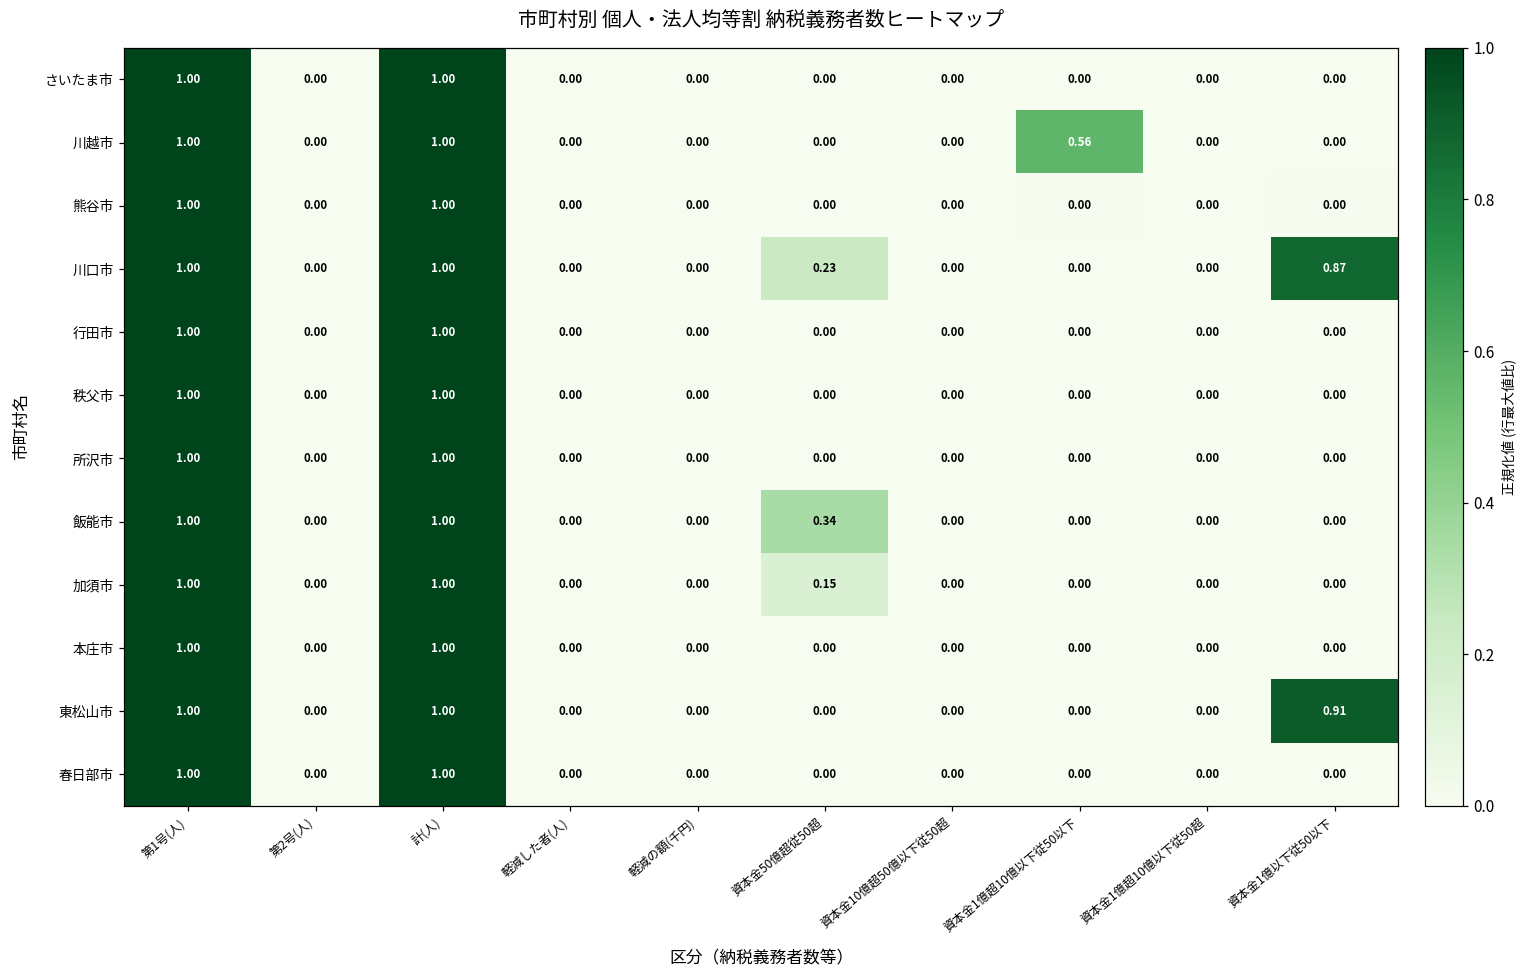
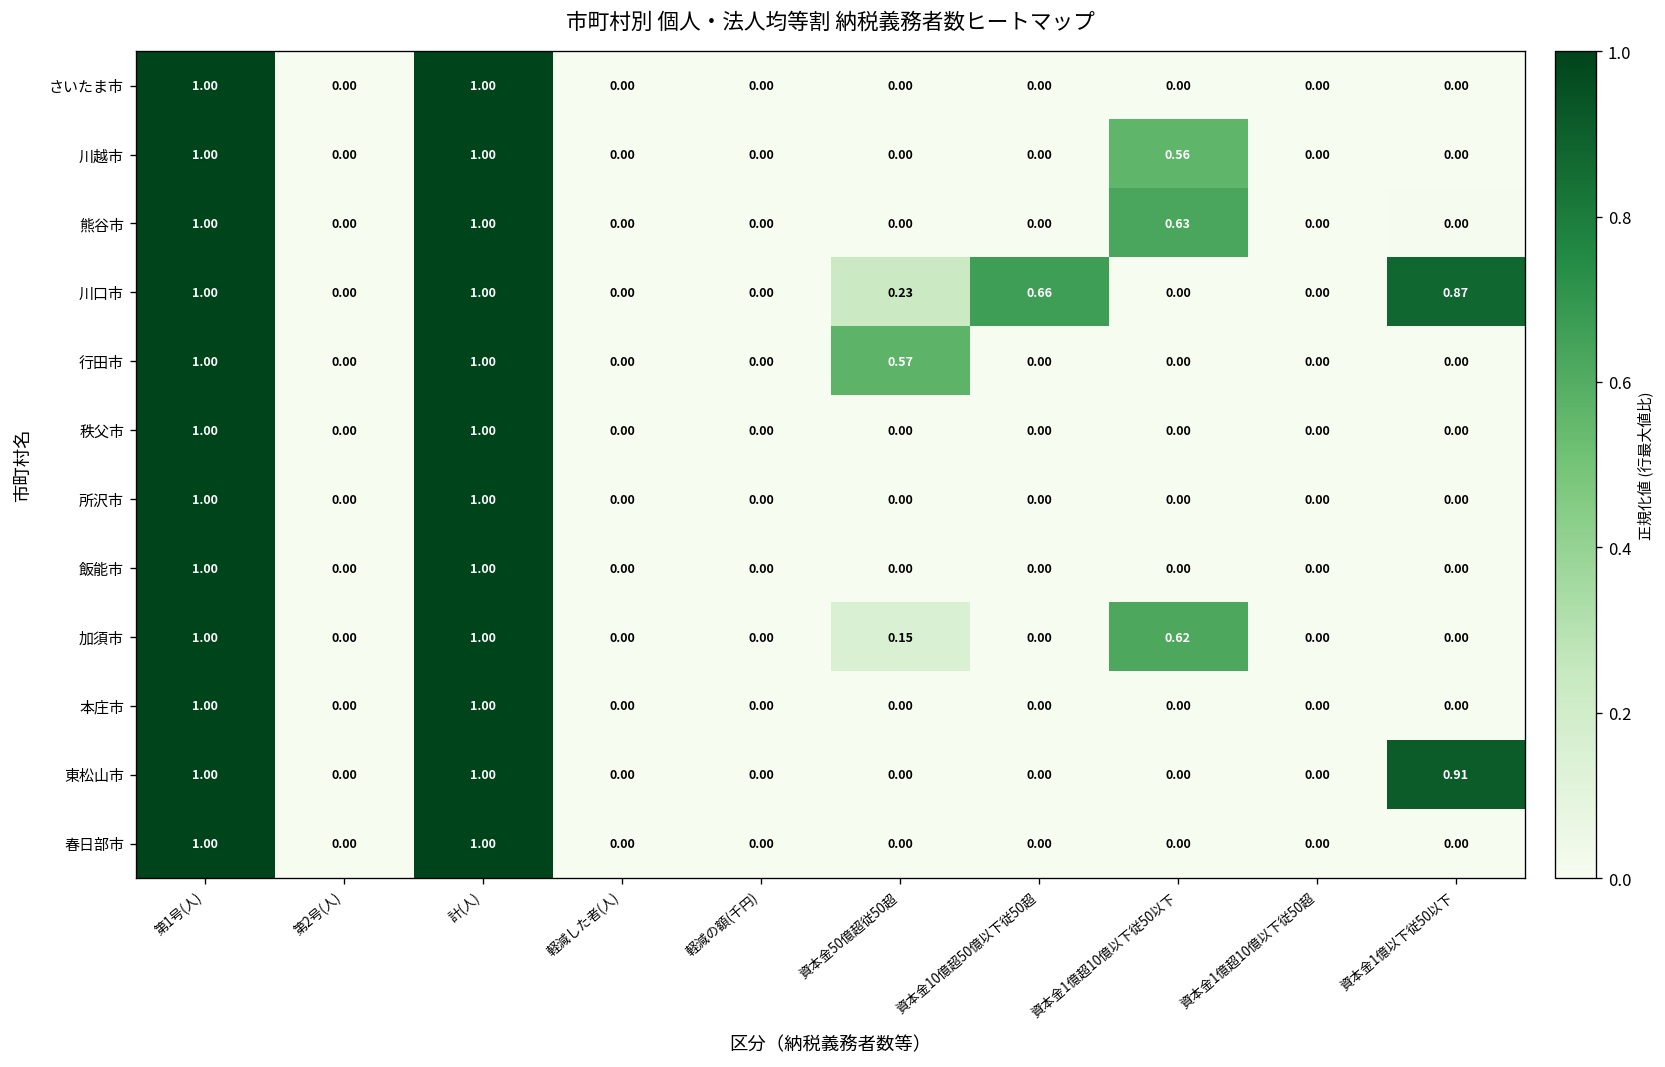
  {
    "さいたま市": {
      "第1号(人)": 1.00,
      "第2号(人)": 0.00,
      "計(人)": 1.00,
      "軽減した者(人)": 0.00,
      "軽減の額(千円)": 0.00,
      "資本金50億超従50超": 0.00,
      "資本金10億超50億以下従50超": 0.00,
      "資本金1億超10億以下従50以下": 0.00,
      "資本金1億超10億以下従50超": 0.00,
      "資本金1億以下従50以下": 0.00
    },
    "川越市": {
      "第1号(人)": 1.00,
      "第2号(人)": 0.00,
      "計(人)": 1.00,
      "軽減した者(人)": 0.00,
      "軽減の額(千円)": 0.00,
      "資本金50億超従50超": 0.00,
      "資本金10億超50億以下従50超": 0.00,
      "資本金1億超10億以下従50以下": 0.56,
      "資本金1億超10億以下従50超": 0.00,
      "資本金1億以下従50以下": 0.00
    },
    "熊谷市": {
      "第1号(人)": 1.00,
      "第2号(人)": 0.00,
      "計(人)": 1.00,
      "軽減した者(人)": 0.00,
      "軽減の額(千円)": 0.00,
      "資本金50億超従50超": 0.00,
      "資本金10億超50億以下従50超": 0.00,
-     "資本金1億超10億以下従50以下": 0.00,
+     "資本金1億超10億以下従50以下": 0.63,
      "資本金1億超10億以下従50超": 0.00,
      "資本金1億以下従50以下": 0.00
    },
    "川口市": {
      "第1号(人)": 1.00,
      "第2号(人)": 0.00,
      "計(人)": 1.00,
      "軽減した者(人)": 0.00,
      "軽減の額(千円)": 0.00,
      "資本金50億超従50超": 0.23,
-     "資本金10億超50億以下従50超": 0.00,
+     "資本金10億超50億以下従50超": 0.66,
      "資本金1億超10億以下従50以下": 0.00,
      "資本金1億超10億以下従50超": 0.00,
      "資本金1億以下従50以下": 0.87
    },
    "行田市": {
      "第1号(人)": 1.00,
      "第2号(人)": 0.00,
      "計(人)": 1.00,
      "軽減した者(人)": 0.00,
      "軽減の額(千円)": 0.00,
-     "資本金50億超従50超": 0.00,
+     "資本金50億超従50超": 0.57,
      "資本金10億超50億以下従50超": 0.00,
      "資本金1億超10億以下従50以下": 0.00,
      "資本金1億超10億以下従50超": 0.00,
      "資本金1億以下従50以下": 0.00
    },
    "秩父市": {
      "第1号(人)": 1.00,
      "第2号(人)": 0.00,
      "計(人)": 1.00,
      "軽減した者(人)": 0.00,
      "軽減の額(千円)": 0.00,
      "資本金50億超従50超": 0.00,
      "資本金10億超50億以下従50超": 0.00,
      "資本金1億超10億以下従50以下": 0.00,
      "資本金1億超10億以下従50超": 0.00,
      "資本金1億以下従50以下": 0.00
    },
    "所沢市": {
      "第1号(人)": 1.00,
      "第2号(人)": 0.00,
      "計(人)": 1.00,
      "軽減した者(人)": 0.00,
      "軽減の額(千円)": 0.00,
      "資本金50億超従50超": 0.00,
      "資本金10億超50億以下従50超": 0.00,
      "資本金1億超10億以下従50以下": 0.00,
      "資本金1億超10億以下従50超": 0.00,
      "資本金1億以下従50以下": 0.00
    },
    "飯能市": {
      "第1号(人)": 1.00,
      "第2号(人)": 0.00,
      "計(人)": 1.00,
      "軽減した者(人)": 0.00,
      "軽減の額(千円)": 0.00,
-     "資本金50億超従50超": 0.34,
+     "資本金50億超従50超": 0.00,
      "資本金10億超50億以下従50超": 0.00,
      "資本金1億超10億以下従50以下": 0.00,
      "資本金1億超10億以下従50超": 0.00,
      "資本金1億以下従50以下": 0.00
    },
    "加須市": {
      "第1号(人)": 1.00,
      "第2号(人)": 0.00,
      "計(人)": 1.00,
      "軽減した者(人)": 0.00,
      "軽減の額(千円)": 0.00,
      "資本金50億超従50超": 0.15,
      "資本金10億超50億以下従50超": 0.00,
-     "資本金1億超10億以下従50以下": 0.00,
+     "資本金1億超10億以下従50以下": 0.62,
      "資本金1億超10億以下従50超": 0.00,
      "資本金1億以下従50以下": 0.00
    },
    "本庄市": {
      "第1号(人)": 1.00,
      "第2号(人)": 0.00,
      "計(人)": 1.00,
      "軽減した者(人)": 0.00,
      "軽減の額(千円)": 0.00,
      "資本金50億超従50超": 0.00,
      "資本金10億超50億以下従50超": 0.00,
      "資本金1億超10億以下従50以下": 0.00,
      "資本金1億超10億以下従50超": 0.00,
      "資本金1億以下従50以下": 0.00
    },
    "東松山市": {
      "第1号(人)": 1.00,
      "第2号(人)": 0.00,
      "計(人)": 1.00,
      "軽減した者(人)": 0.00,
      "軽減の額(千円)": 0.00,
      "資本金50億超従50超": 0.00,
      "資本金10億超50億以下従50超": 0.00,
      "資本金1億超10億以下従50以下": 0.00,
      "資本金1億超10億以下従50超": 0.00,
      "資本金1億以下従50以下": 0.91
    },
    "春日部市": {
      "第1号(人)": 1.00,
      "第2号(人)": 0.00,
      "計(人)": 1.00,
      "軽減した者(人)": 0.00,
      "軽減の額(千円)": 0.00,
      "資本金50億超従50超": 0.00,
      "資本金10億超50億以下従50超": 0.00,
      "資本金1億超10億以下従50以下": 0.00,
      "資本金1億超10億以下従50超": 0.00,
      "資本金1億以下従50以下": 0.00
    }
  }
